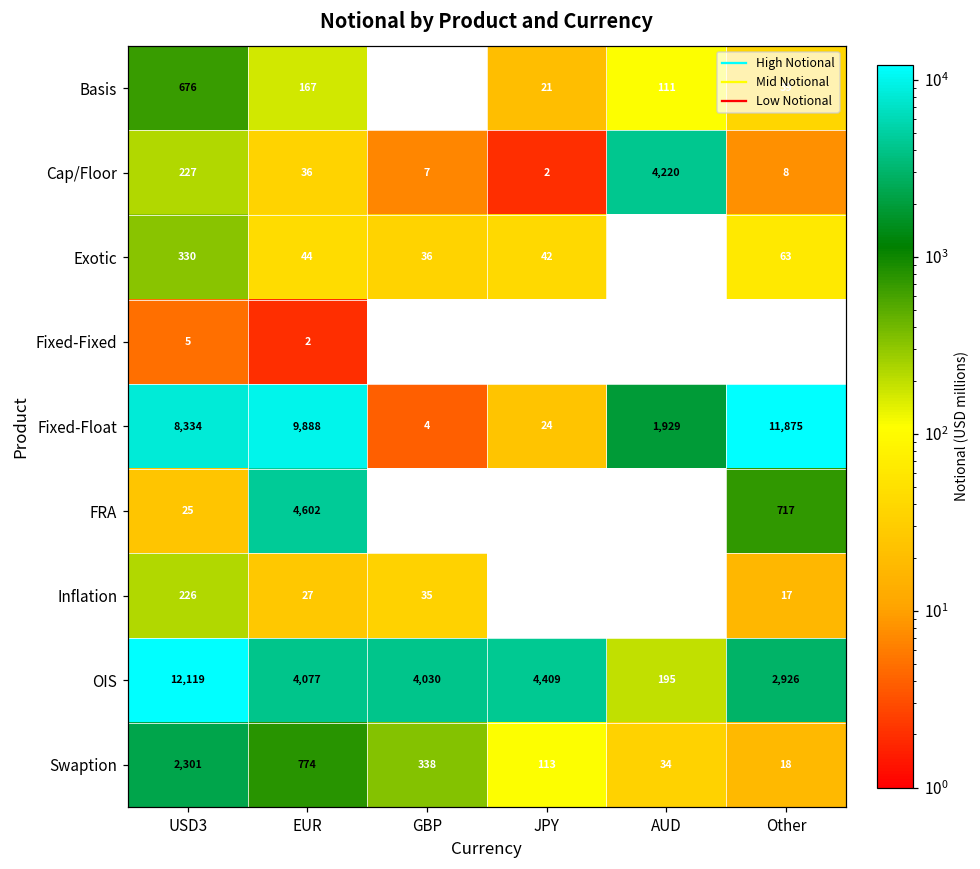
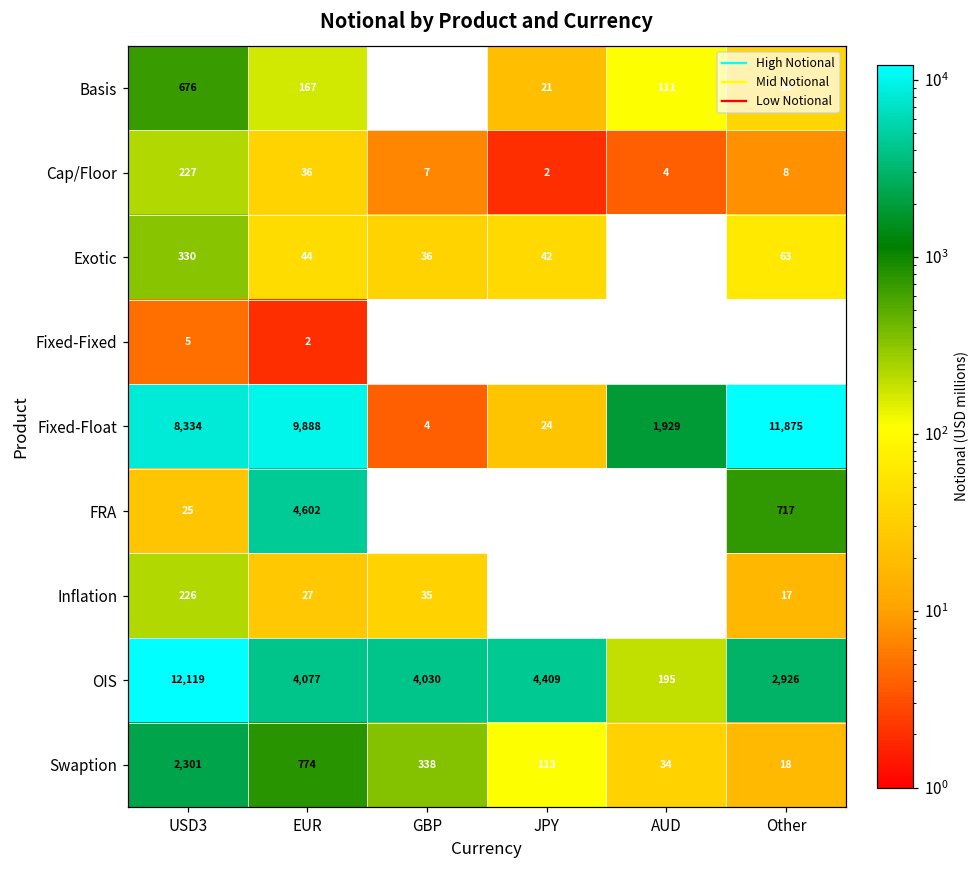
  {
    "Basis": {
      "USD3": "676",
      "EUR": "167",
      "JPY": "21",
      "AUD": "111"
    },
    "Cap/Floor": {
      "USD3": "227",
      "EUR": "36",
      "GBP": "7",
      "JPY": "2",
-     "AUD": "4,220",
+     "AUD": "4",
      "Other": "8"
    },
    "Exotic": {
      "USD3": "330",
      "EUR": "44",
      "GBP": "36",
      "JPY": "42",
      "Other": "63"
    },
    "Fixed-Fixed": {
      "USD3": "5",
      "EUR": "2"
    },
    "Fixed-Float": {
      "USD3": "8,334",
      "EUR": "9,888",
      "GBP": "4",
      "JPY": "24",
      "AUD": "1,929",
      "Other": "11,875"
    },
    "FRA": {
      "USD3": "25",
      "EUR": "4,602",
      "Other": "717"
    },
    "Inflation": {
      "USD3": "226",
      "EUR": "27",
      "GBP": "35",
      "Other": "17"
    },
    "OIS": {
      "USD3": "12,119",
      "EUR": "4,077",
      "GBP": "4,030",
      "JPY": "4,409",
      "AUD": "195",
      "Other": "2,926"
    },
    "Swaption": {
      "USD3": "2,301",
      "EUR": "774",
      "GBP": "338",
      "JPY": "113",
      "AUD": "34",
      "Other": "18"
    }
  }
